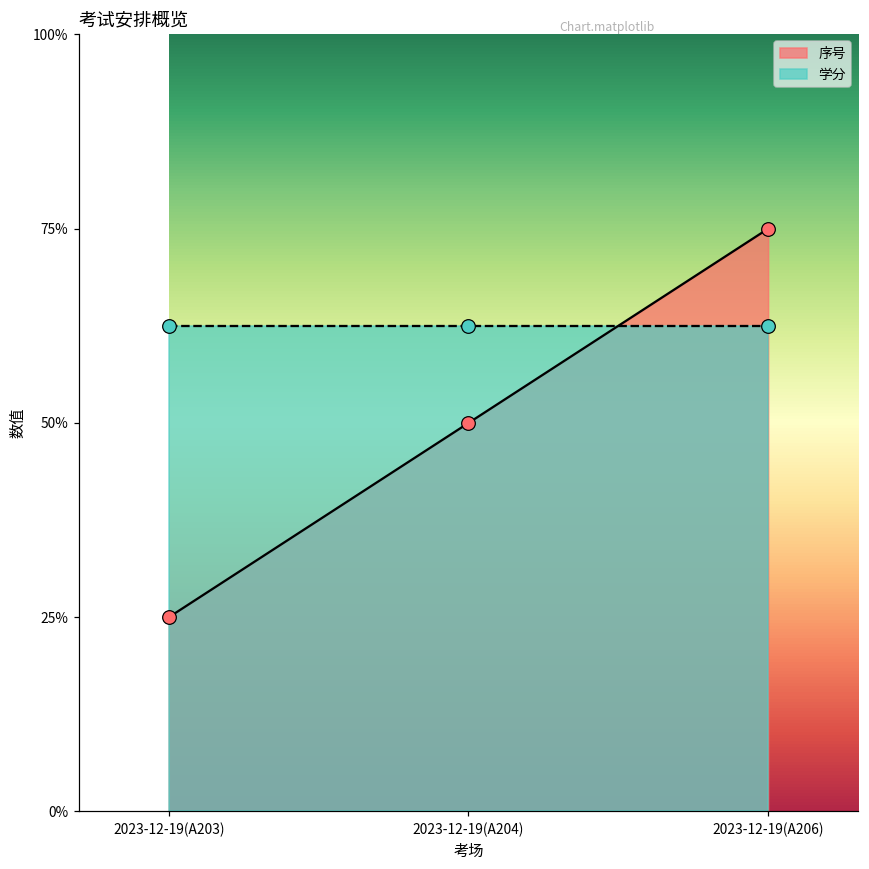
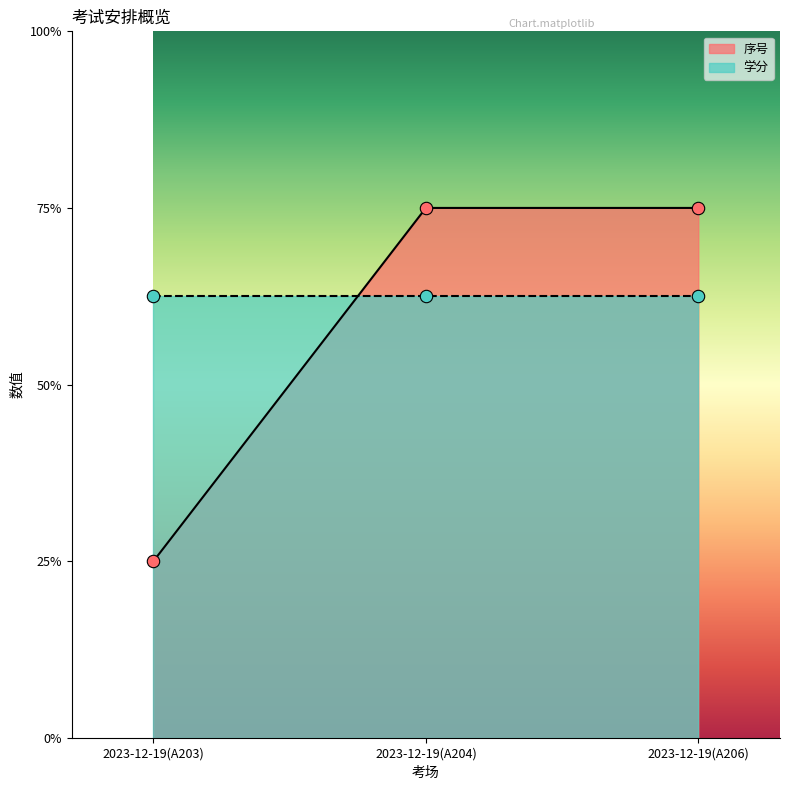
  {
    "序号": {
      "2023-12-19(A203)": "25%",
-     "2023-12-19(A204)": "50%",
+     "2023-12-19(A204)": "75%",
      "2023-12-19(A206)": "75%"
    },
    "学分": {
      "2023-12-19(A203)": "63%",
      "2023-12-19(A204)": "63%",
      "2023-12-19(A206)": "63%"
    }
  }
